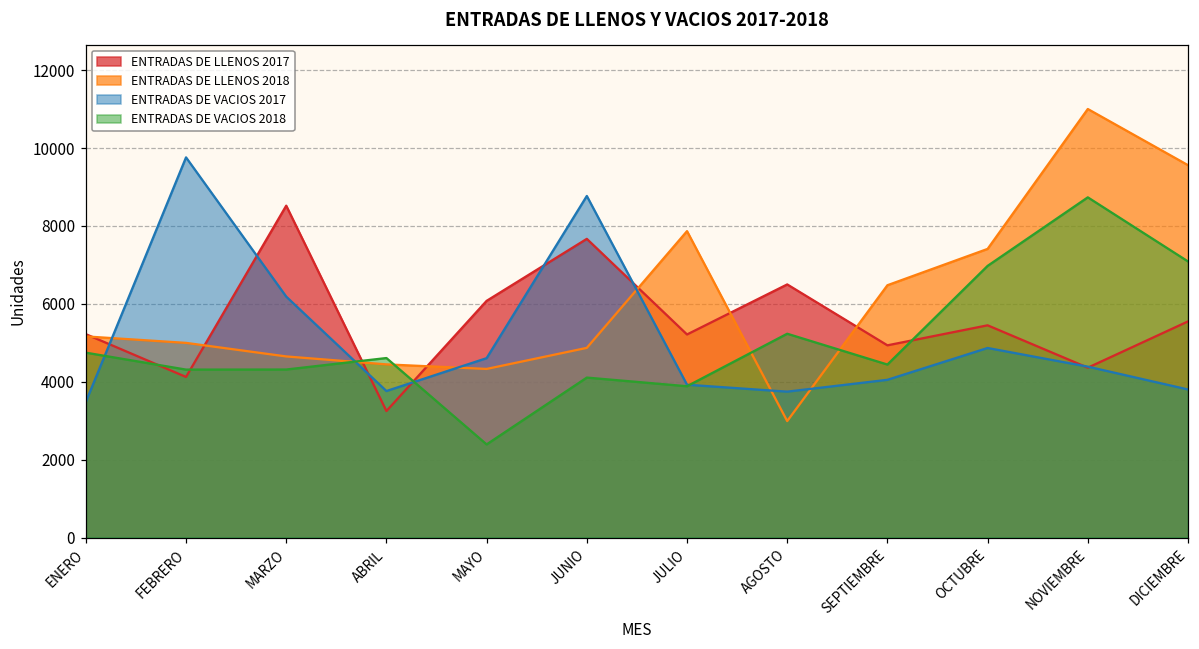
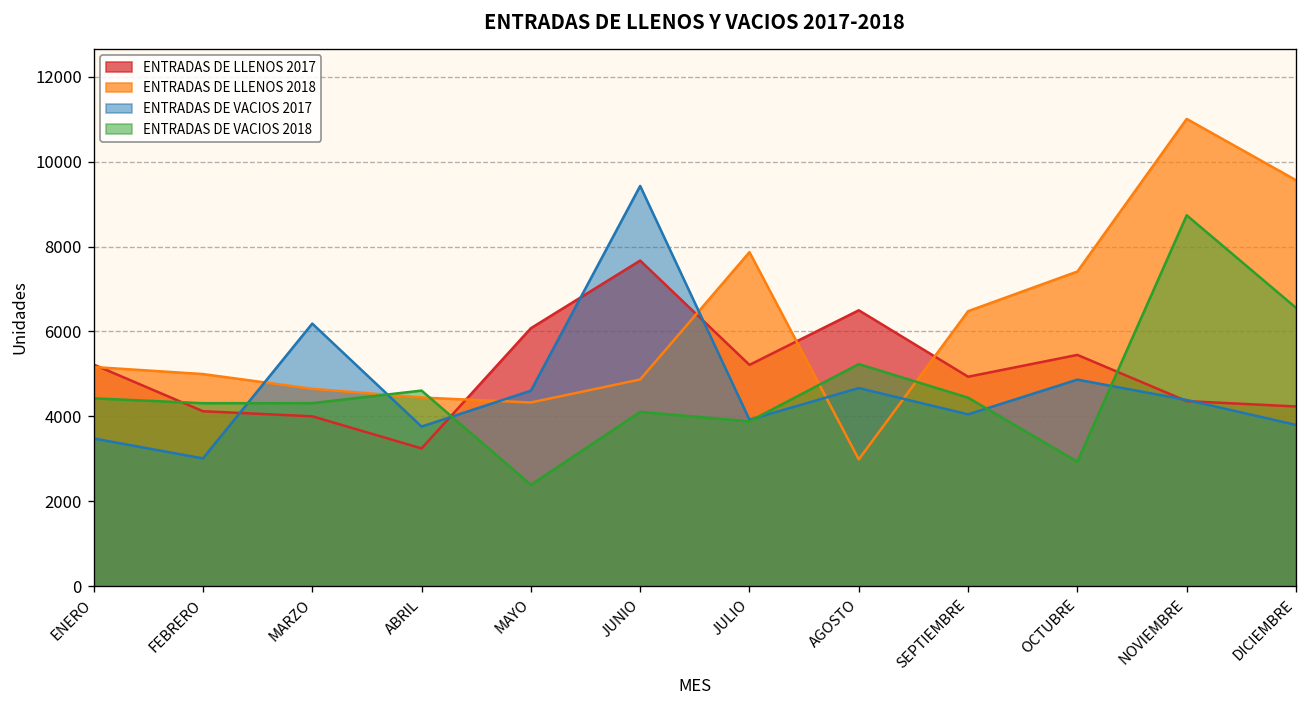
  {
    "ENTRADAS DE LLENOS 2017": {
      "FEBRERO": 4100,
-     "MARZO": 8500,
+     "MARZO": 4000,
      "ABRIL": 3200,
      "MAYO": 6100,
      "JUNIO": 7700,
      "JULIO": 5200,
      "AGOSTO": 6500,
      "SEPTIEMBRE": 4900,
      "OCTUBRE": 5400,
-     "DICIEMBRE": 5500
+     "DICIEMBRE": 4200
    },
    "ENTRADAS DE LLENOS 2018": {
      "FEBRERO": 5000,
      "MARZO": 4700,
      "ABRIL": 4400,
      "MAYO": 4300,
      "JUNIO": 4900,
      "JULIO": 7900,
      "AGOSTO": 3000,
      "SEPTIEMBRE": 6500,
      "OCTUBRE": 7400,
      "NOVIEMBRE": 11000,
      "DICIEMBRE": 9600
    },
    "ENTRADAS DE VACIOS 2017": {
      "ENERO": 3500,
-     "FEBRERO": 9800,
+     "FEBRERO": 3000,
      "MARZO": 6200,
      "ABRIL": 3800,
      "MAYO": 4600,
-     "JUNIO": 8800,
-     "AGOSTO": 3700,
+     "JUNIO": 9400,
+     "AGOSTO": 4700,
      "SEPTIEMBRE": 4100,
      "OCTUBRE": 4900,
      "DICIEMBRE": 3800
    },
    "ENTRADAS DE VACIOS 2018": {
-     "ENERO": 4700,
+     "ENERO": 4400,
      "FEBRERO": 4300,
      "MARZO": 4300,
      "ABRIL": 4600,
      "MAYO": 2400,
      "JUNIO": 4100,
      "AGOSTO": 5200,
      "SEPTIEMBRE": 4400,
-     "OCTUBRE": 7000,
+     "OCTUBRE": 2900,
      "NOVIEMBRE": 8700,
-     "DICIEMBRE": 7100
+     "DICIEMBRE": 6600
    }
  }
